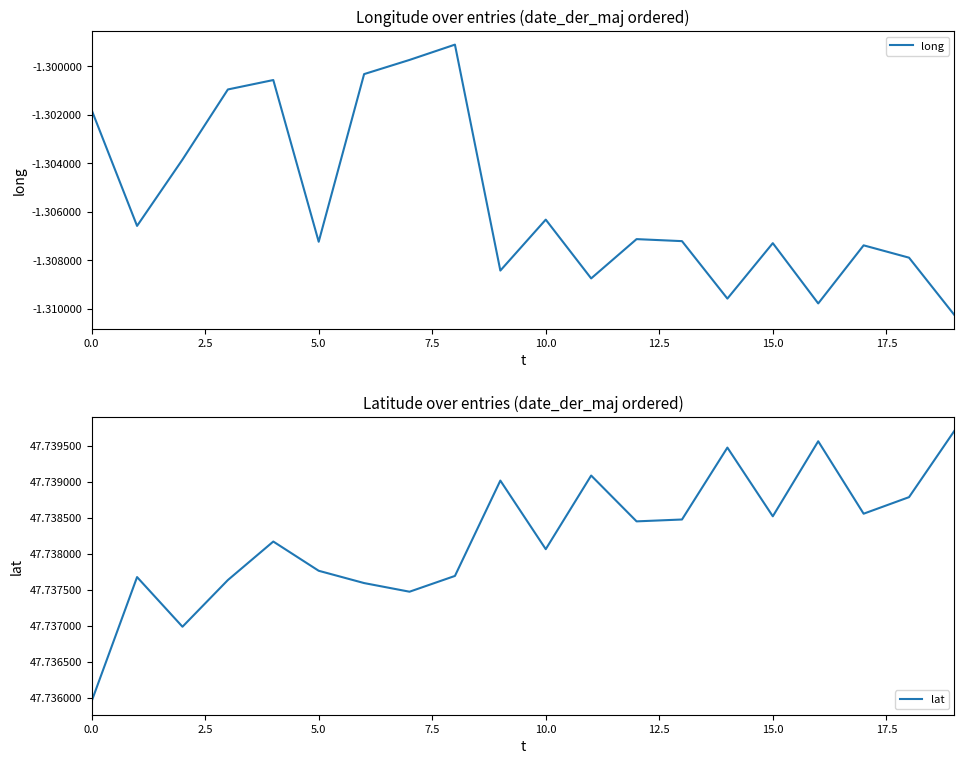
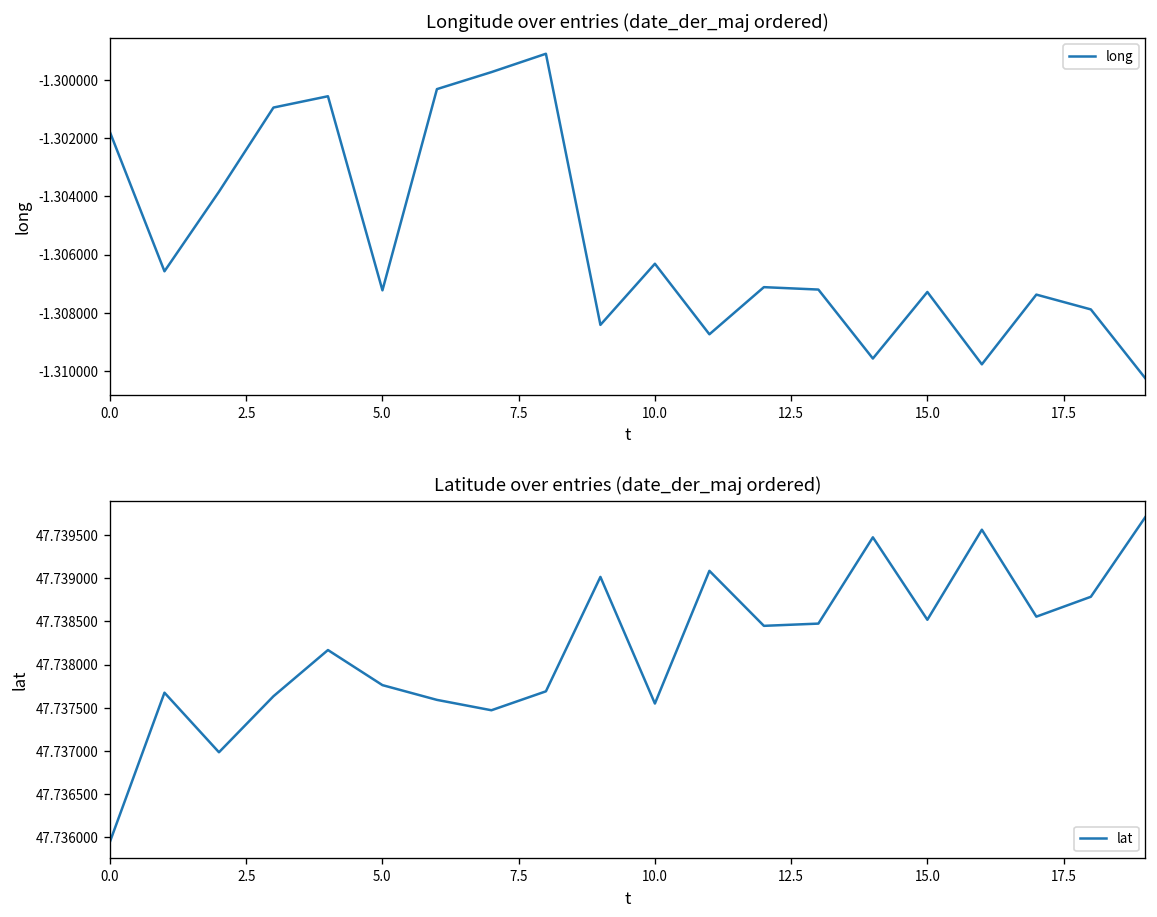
  {
    "Longitude over entries (date_der_maj ordered)": {
      "0.0": -1.3018,
      "5.0": -1.3072,
      "10.0": -1.3063,
      "15.0": -1.3073
    },
    "Latitude over entries (date_der_maj ordered)": {
      "0.0": 47.7360,
      "5.0": 47.7378,
-     "10.0": 47.7381,
+     "10.0": 47.7375,
      "15.0": 47.7385
    }
  }
